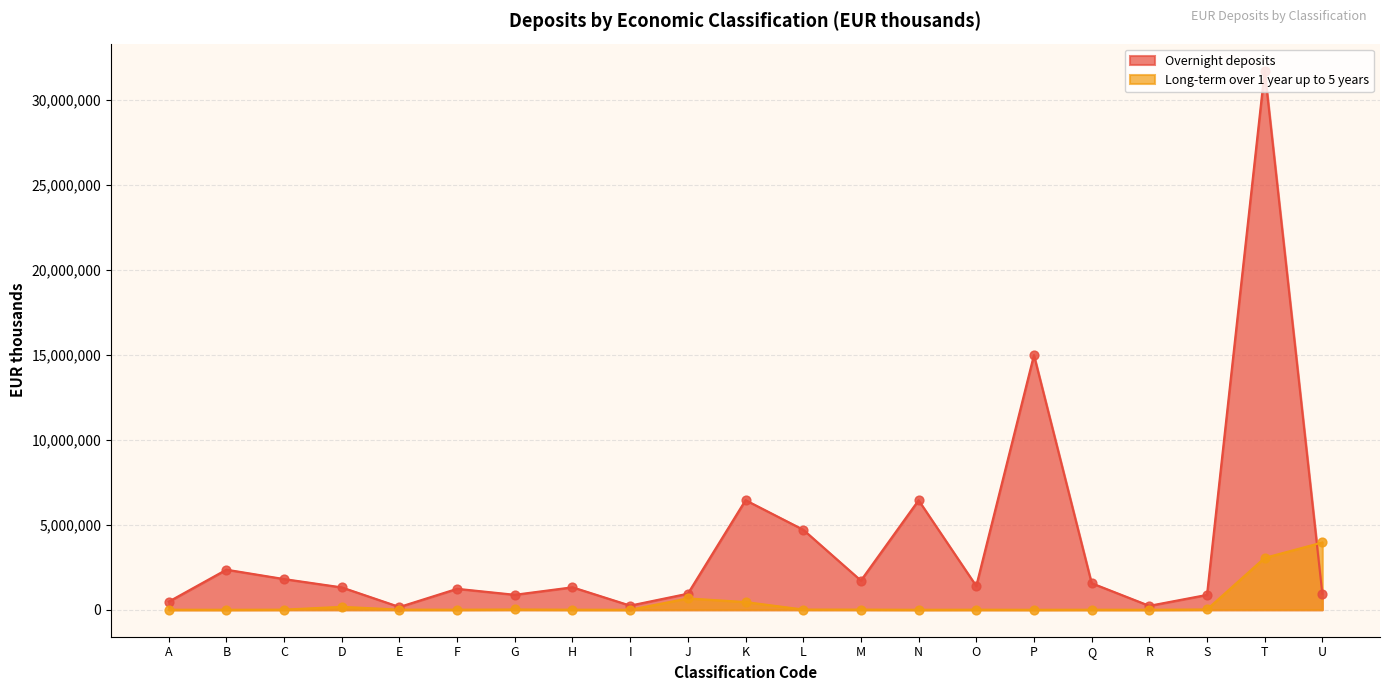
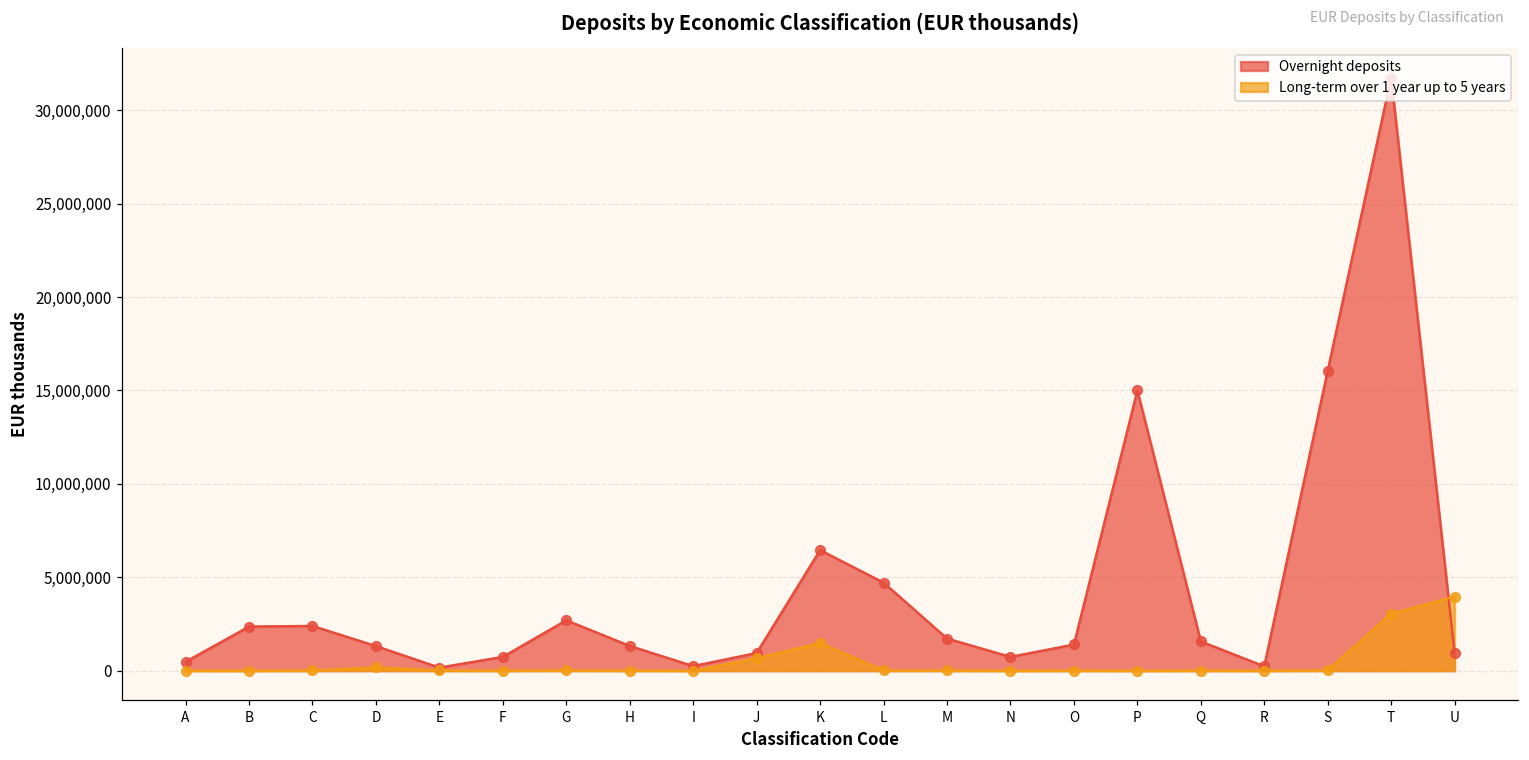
  {
    "Overnight deposits": {
      "A": "500,000",
      "B": "2,400,000",
-     "C": "1,800,000",
+     "C": "2,400,000",
      "D": "1,300,000",
      "E": "200,000",
-     "F": "1,200,000",
-     "G": "900,000",
+     "F": "700,000",
+     "G": "2,700,000",
      "H": "1,300,000",
      "I": "200,000",
      "J": "900,000",
      "K": "6,500,000",
      "L": "4,700,000",
      "M": "1,700,000",
-     "N": "6,400,000",
+     "N": "700,000",
      "O": "1,400,000",
      "P": "15,000,000",
      "Q": "1,600,000",
      "R": "200,000",
-     "S": "900,000",
+     "S": "16,100,000",
      "U": "900,000"
    },
    "Long-term over 1 year up to 5 years": {
      "A": "0",
      "B": "0",
      "C": "0",
      "D": "200,000",
      "E": "0",
      "F": "0",
      "G": "0",
      "H": "0",
      "I": "0",
      "J": "700,000",
-     "K": "500,000",
+     "K": "1,500,000",
      "L": "0",
      "M": "0",
      "N": "0",
      "O": "0",
      "P": "0",
      "Q": "0",
      "R": "0",
      "S": "0",
      "T": "3,100,000",
      "U": "4,000,000"
    }
  }
